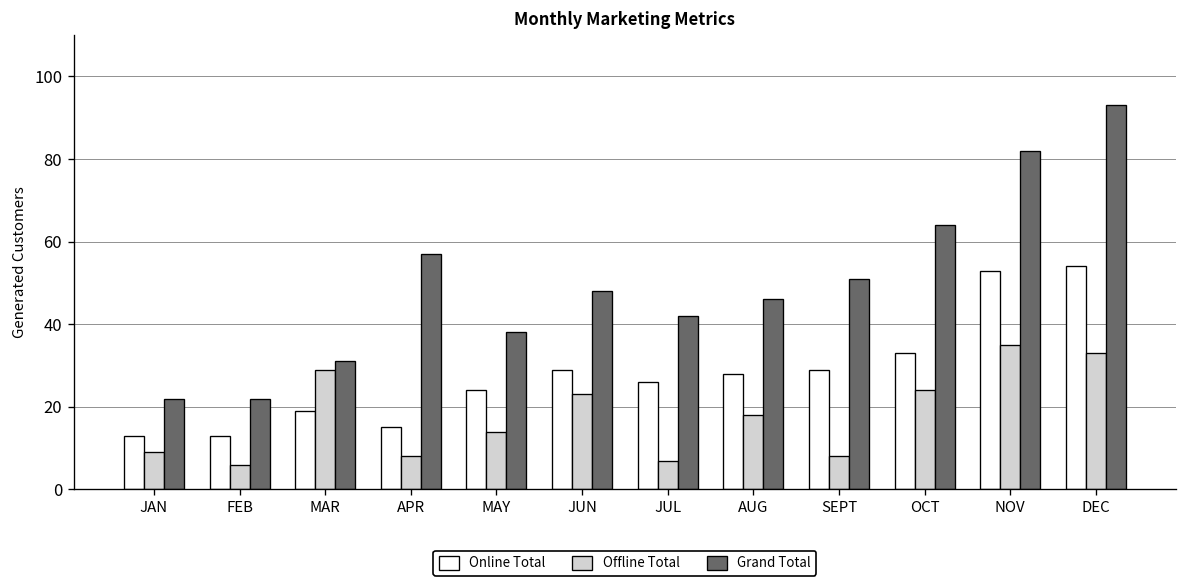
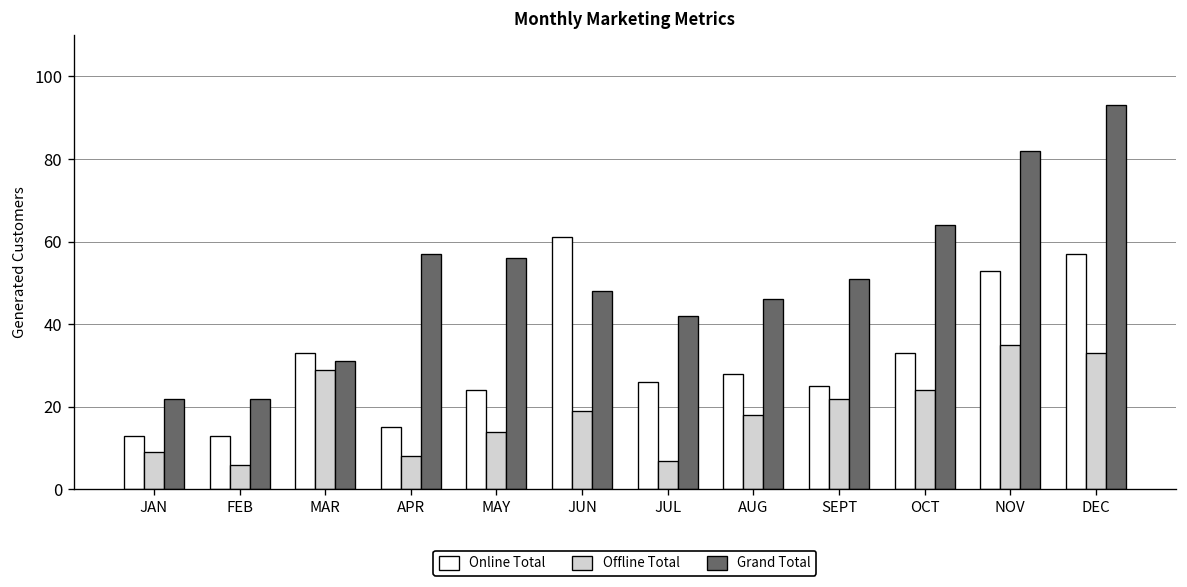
  {
    "Online Total": {
      "JAN": 13,
      "FEB": 13,
-     "MAR": 19,
+     "MAR": 33,
      "APR": 15,
      "MAY": 24,
-     "JUN": 29,
+     "JUN": 61,
      "JUL": 26,
      "AUG": 28,
-     "SEPT": 29,
+     "SEPT": 25,
      "OCT": 33,
      "NOV": 53,
-     "DEC": 54
+     "DEC": 57
    },
    "Offline Total": {
      "JAN": 9,
      "FEB": 6,
      "MAR": 29,
      "APR": 8,
      "MAY": 14,
-     "JUN": 23,
+     "JUN": 19,
      "JUL": 7,
      "AUG": 18,
-     "SEPT": 8,
+     "SEPT": 22,
      "OCT": 24,
      "NOV": 35,
      "DEC": 33
    },
    "Grand Total": {
      "JAN": 22,
      "FEB": 22,
      "MAR": 31,
      "APR": 57,
-     "MAY": 38,
+     "MAY": 56,
      "JUN": 48,
      "JUL": 42,
      "AUG": 46,
      "SEPT": 51,
      "OCT": 64,
      "NOV": 82,
      "DEC": 93
    }
  }
